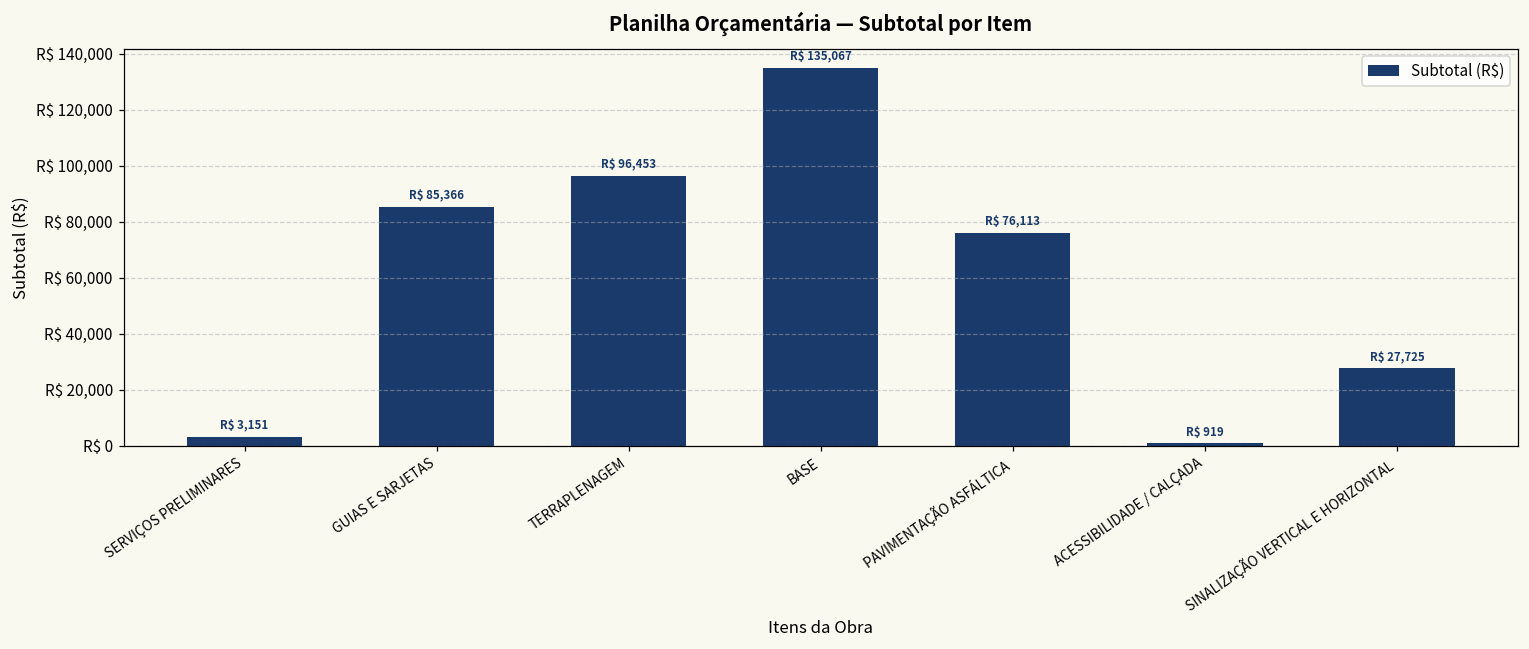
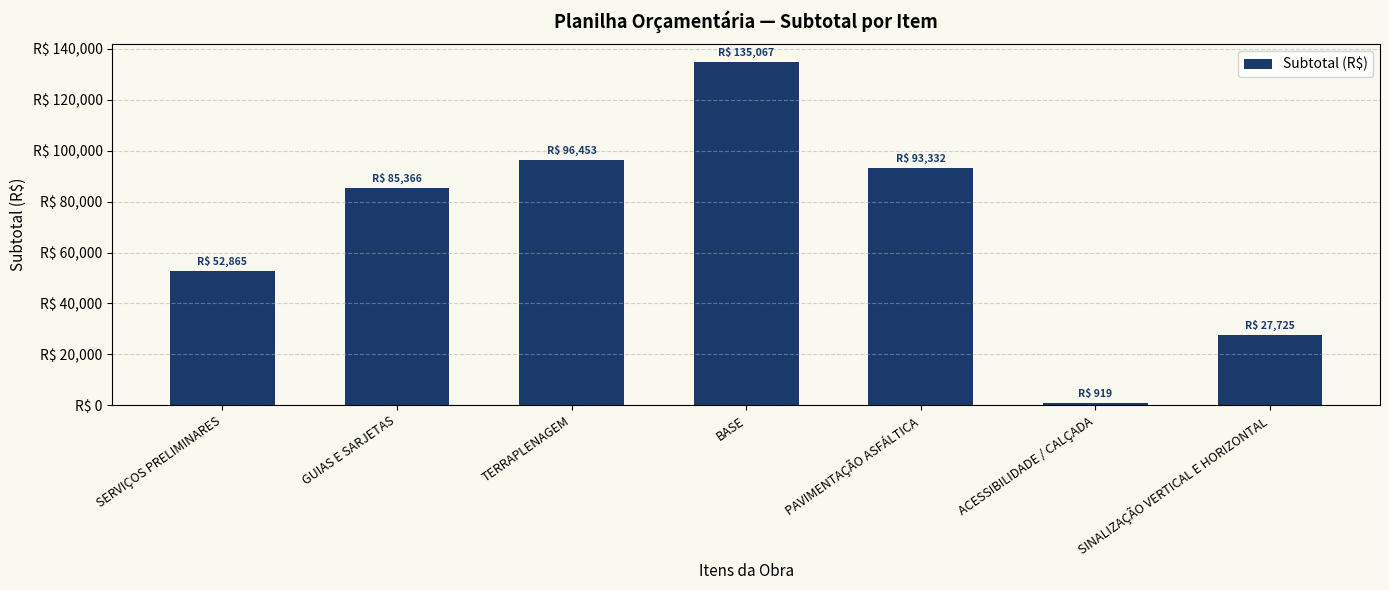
  {
-   "SERVIÇOS PRELIMINARES": "3,151",
+   "SERVIÇOS PRELIMINARES": "52,865",
    "GUIAS E SARJETAS": "85,366",
    "TERRAPLENAGEM": "96,453",
    "BASE": "135,067",
-   "PAVIMENTAÇÃO ASFÁLTICA": "76,113",
+   "PAVIMENTAÇÃO ASFÁLTICA": "93,332",
    "ACESSIBILIDADE / CALÇADA": "919",
    "SINALIZAÇÃO VERTICAL E HORIZONTAL": "27,725"
  }
